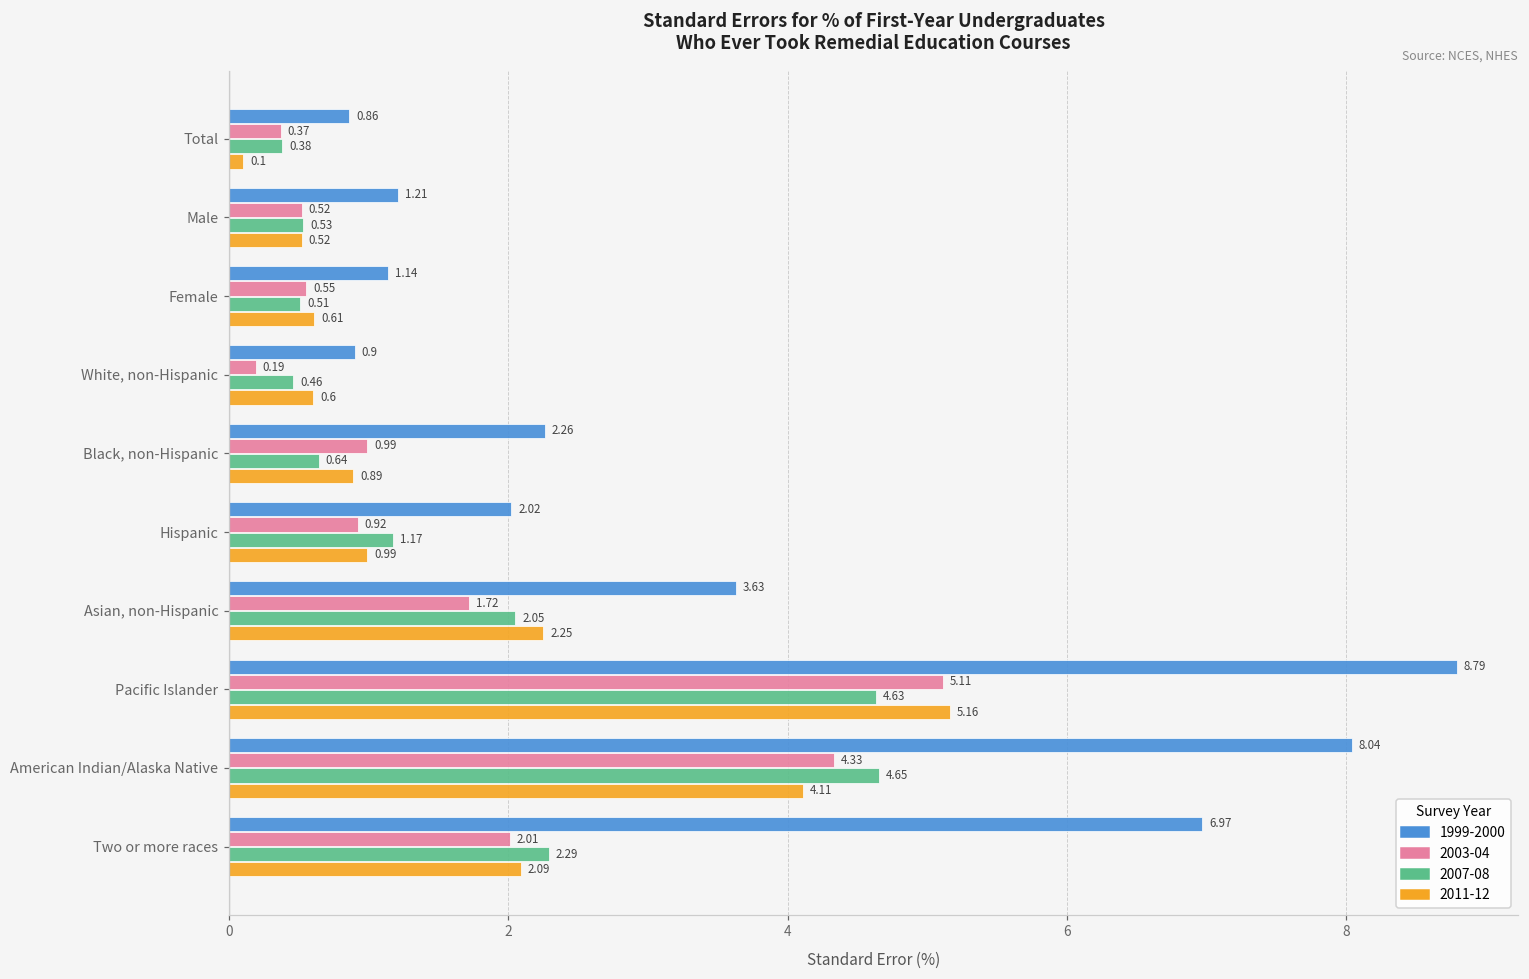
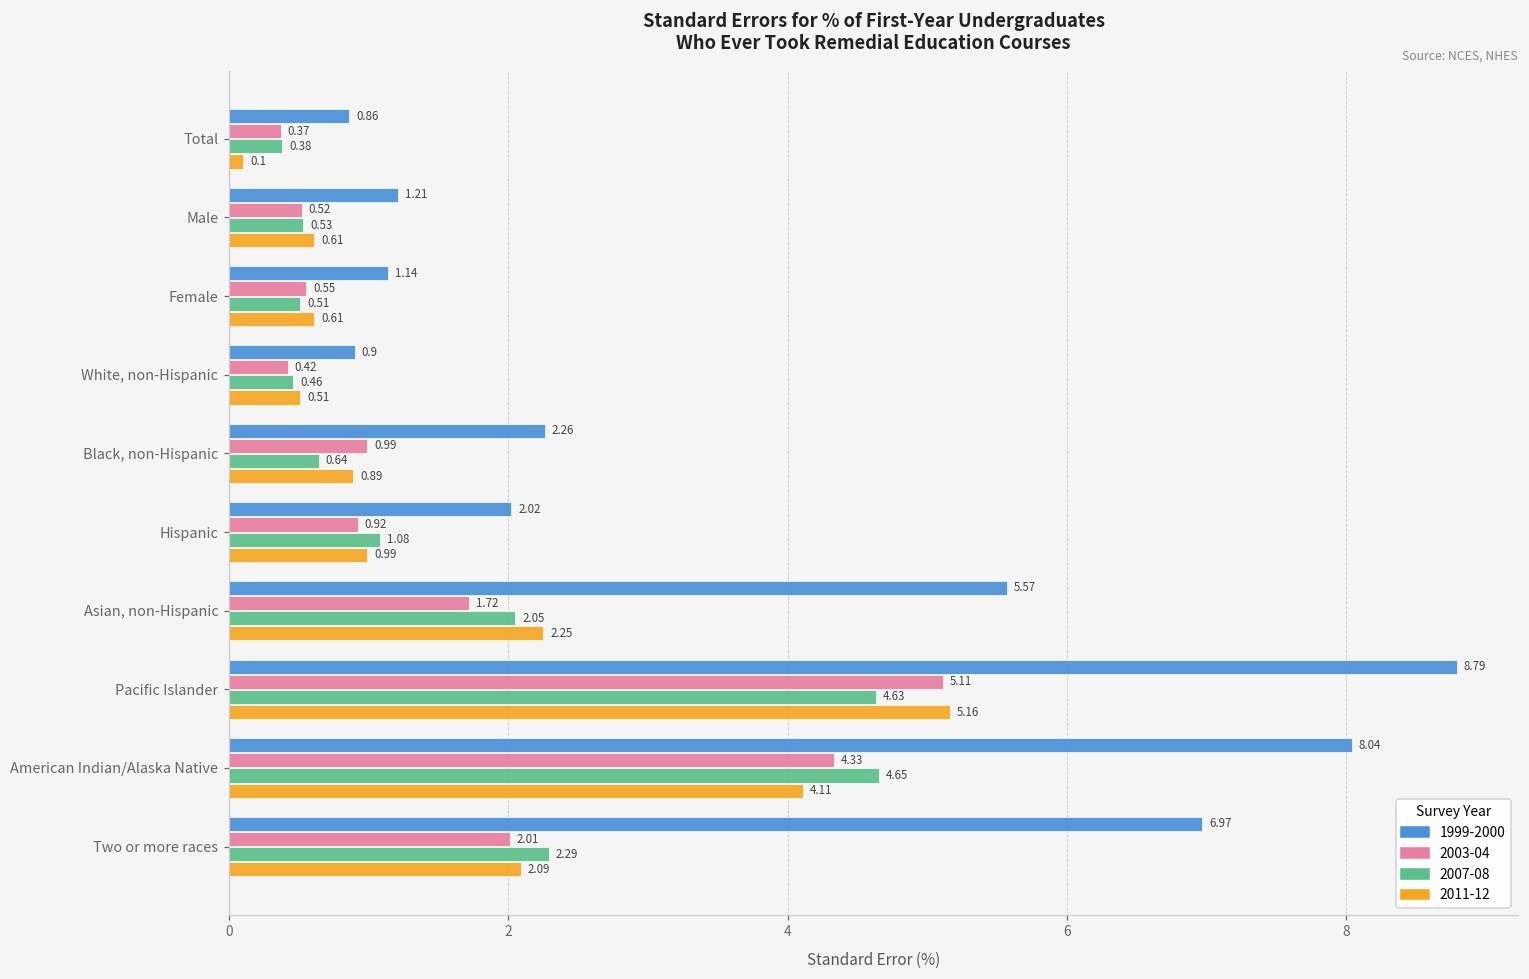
  {
    "1999-2000": {
      "Total": 0.86,
      "Male": 1.21,
      "Female": 1.14,
      "White, non-Hispanic": 0.9,
      "Black, non-Hispanic": 2.26,
      "Hispanic": 2.02,
-     "Asian, non-Hispanic": 3.63,
+     "Asian, non-Hispanic": 5.57,
      "Pacific Islander": 8.79,
      "American Indian/Alaska Native": 8.04,
      "Two or more races": 6.97
    },
    "2003-04": {
      "Total": 0.37,
      "Male": 0.52,
      "Female": 0.55,
-     "White, non-Hispanic": 0.19,
+     "White, non-Hispanic": 0.42,
      "Black, non-Hispanic": 0.99,
      "Hispanic": 0.92,
      "Asian, non-Hispanic": 1.72,
      "Pacific Islander": 5.11,
      "American Indian/Alaska Native": 4.33,
      "Two or more races": 2.01
    },
    "2007-08": {
      "Total": 0.38,
      "Male": 0.53,
      "Female": 0.51,
      "White, non-Hispanic": 0.46,
      "Black, non-Hispanic": 0.64,
-     "Hispanic": 1.17,
+     "Hispanic": 1.08,
      "Asian, non-Hispanic": 2.05,
      "Pacific Islander": 4.63,
      "American Indian/Alaska Native": 4.65,
      "Two or more races": 2.29
    },
    "2011-12": {
      "Total": 0.1,
-     "Male": 0.52,
+     "Male": 0.61,
      "Female": 0.61,
-     "White, non-Hispanic": 0.6,
+     "White, non-Hispanic": 0.51,
      "Black, non-Hispanic": 0.89,
      "Hispanic": 0.99,
      "Asian, non-Hispanic": 2.25,
      "Pacific Islander": 5.16,
      "American Indian/Alaska Native": 4.11,
      "Two or more races": 2.09
    }
  }
